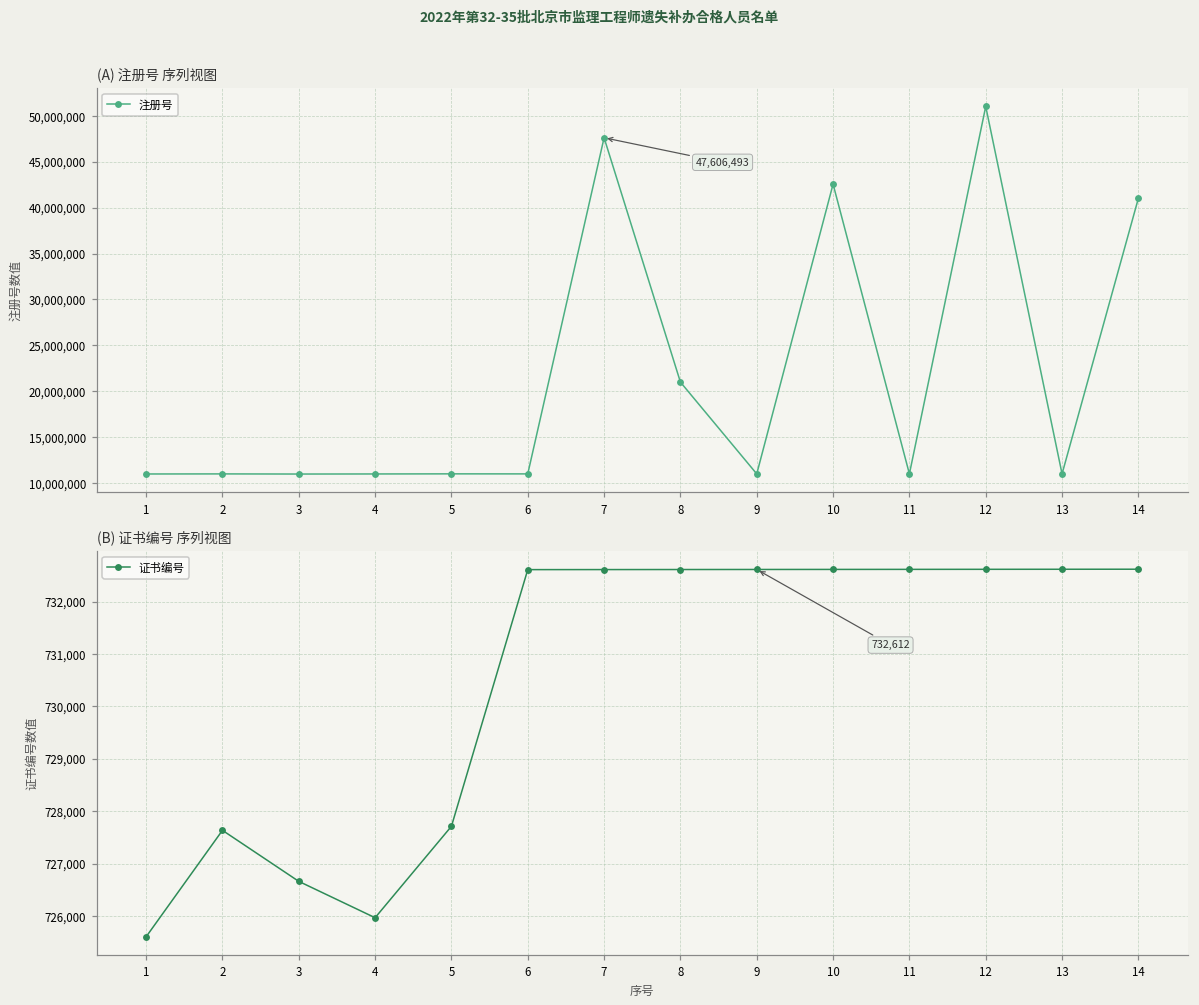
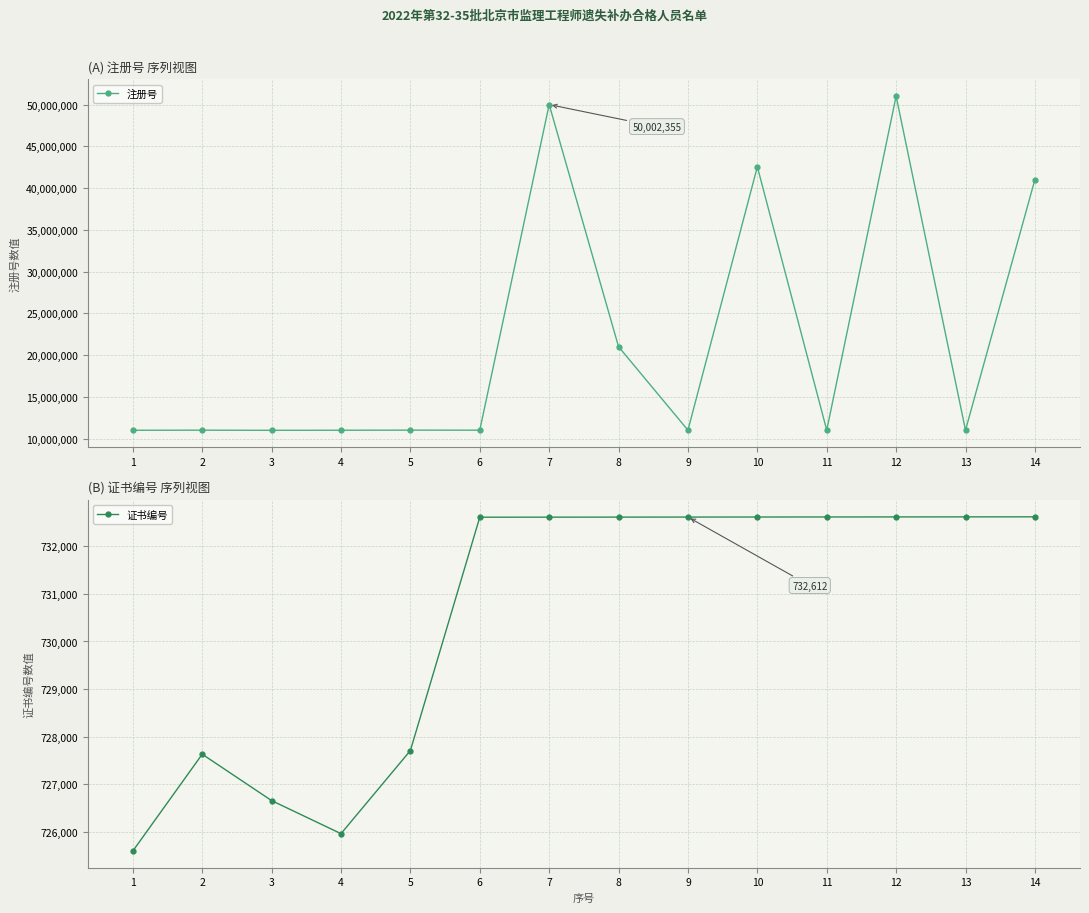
  {
    "(A) 注册号 序列视图": {
-     "7": "47,606,493"
+     "7": "50,002,355"
    },
    "(B) 证书编号 序列视图": {
      "1": "725,600",
      "2": "727,600",
      "3": "726,700",
      "4": "726,000",
      "5": "727,700",
      "6": "732,600",
      "7": "732,600",
      "8": "732,600",
      "9": "732,600",
      "12": "732,600",
      "13": "732,600",
      "14": "732,600"
    }
  }
